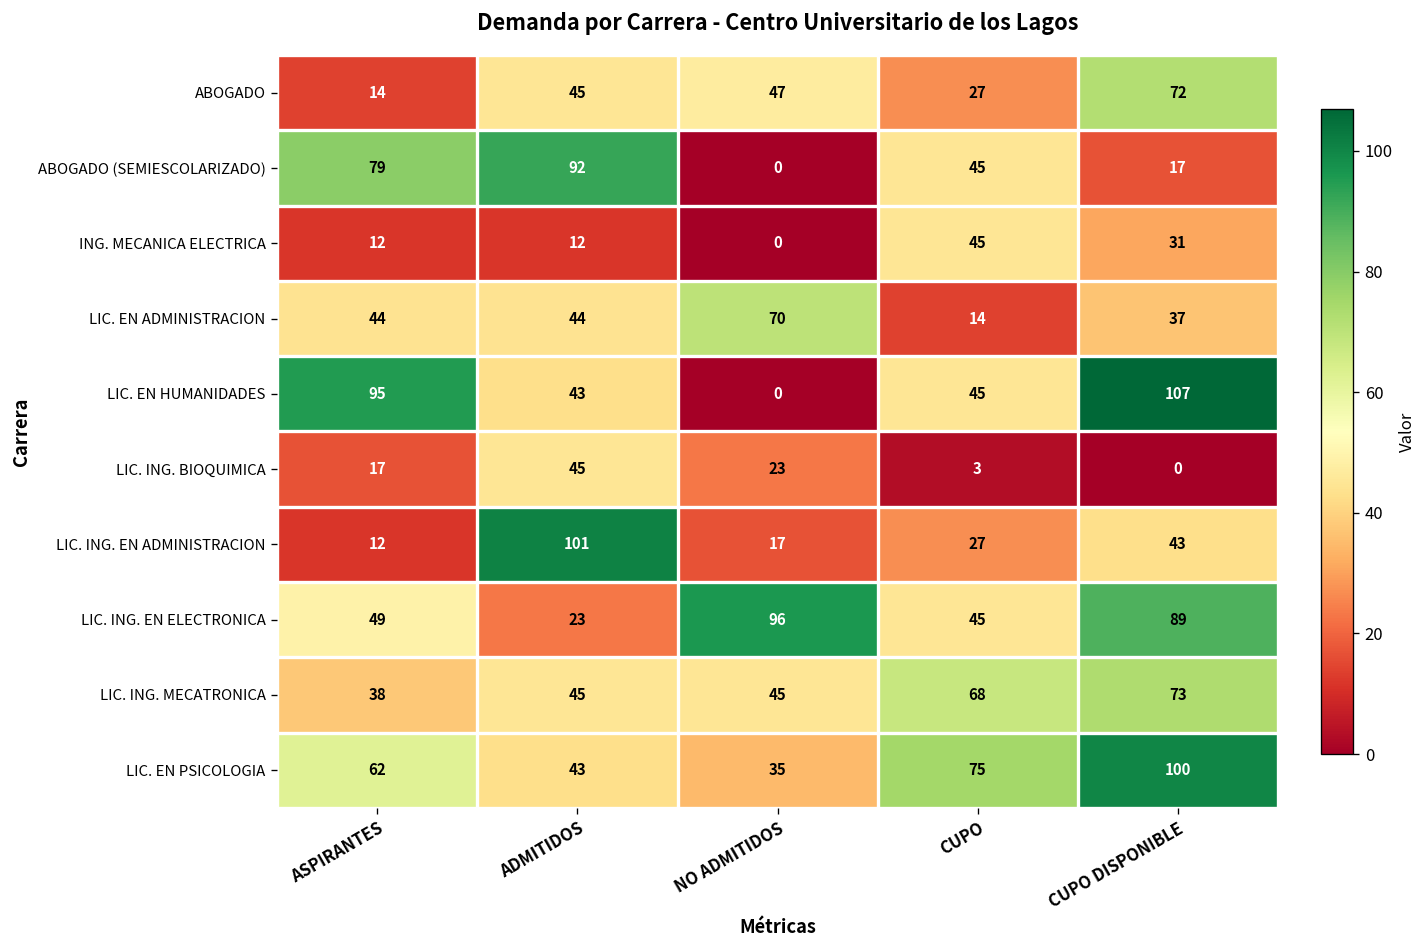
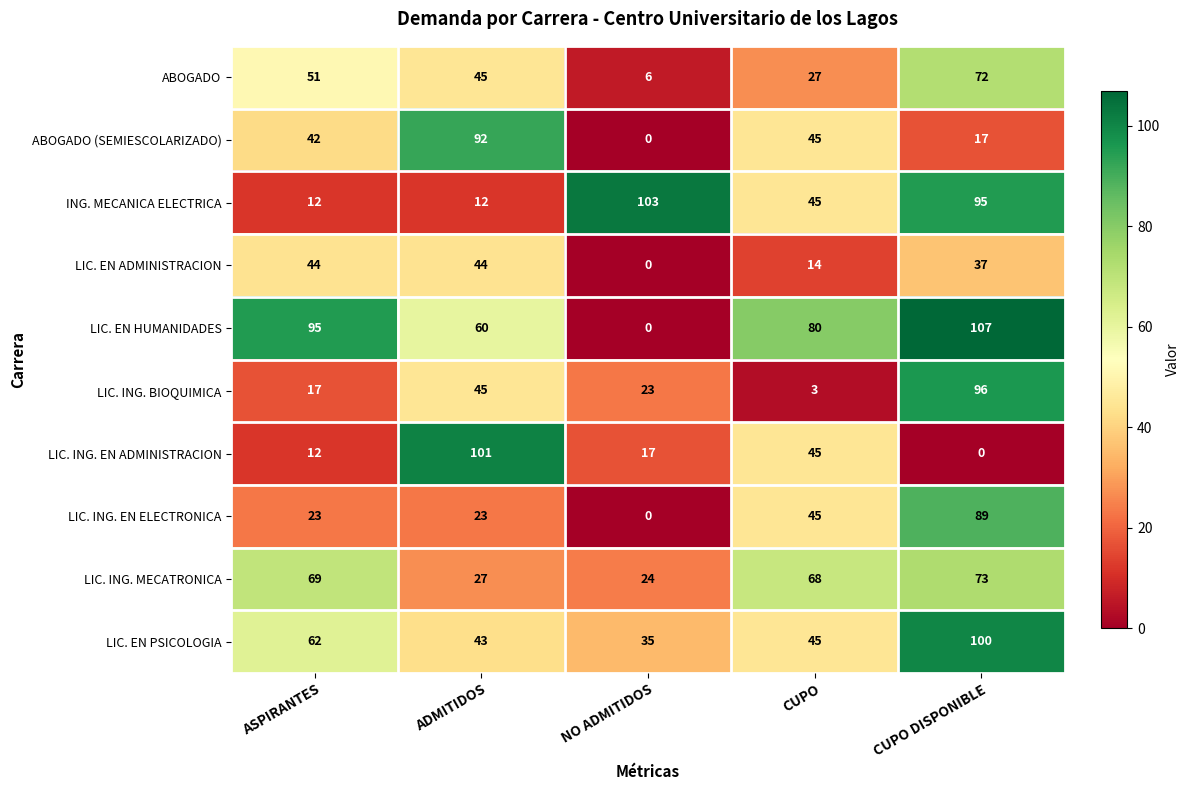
  {
    "ABOGADO": {
-     "ASPIRANTES": 14,
+     "ASPIRANTES": 51,
      "ADMITIDOS": 45,
-     "NO ADMITIDOS": 47,
+     "NO ADMITIDOS": 6,
      "CUPO": 27,
      "CUPO DISPONIBLE": 72
    },
    "ABOGADO (SEMIESCOLARIZADO)": {
-     "ASPIRANTES": 79,
+     "ASPIRANTES": 42,
      "ADMITIDOS": 92,
      "NO ADMITIDOS": 0,
      "CUPO": 45,
      "CUPO DISPONIBLE": 17
    },
    "ING. MECANICA ELECTRICA": {
      "ASPIRANTES": 12,
      "ADMITIDOS": 12,
-     "NO ADMITIDOS": 0,
+     "NO ADMITIDOS": 103,
      "CUPO": 45,
-     "CUPO DISPONIBLE": 31
+     "CUPO DISPONIBLE": 95
    },
    "LIC. EN ADMINISTRACION": {
      "ASPIRANTES": 44,
      "ADMITIDOS": 44,
-     "NO ADMITIDOS": 70,
+     "NO ADMITIDOS": 0,
      "CUPO": 14,
      "CUPO DISPONIBLE": 37
    },
    "LIC. EN HUMANIDADES": {
      "ASPIRANTES": 95,
-     "ADMITIDOS": 43,
+     "ADMITIDOS": 60,
      "NO ADMITIDOS": 0,
-     "CUPO": 45,
+     "CUPO": 80,
      "CUPO DISPONIBLE": 107
    },
    "LIC. ING. BIOQUIMICA": {
      "ASPIRANTES": 17,
      "ADMITIDOS": 45,
      "NO ADMITIDOS": 23,
      "CUPO": 3,
-     "CUPO DISPONIBLE": 0
+     "CUPO DISPONIBLE": 96
    },
    "LIC. ING. EN ADMINISTRACION": {
      "ASPIRANTES": 12,
      "ADMITIDOS": 101,
      "NO ADMITIDOS": 17,
-     "CUPO": 27,
-     "CUPO DISPONIBLE": 43
+     "CUPO": 45,
+     "CUPO DISPONIBLE": 0
    },
    "LIC. ING. EN ELECTRONICA": {
-     "ASPIRANTES": 49,
+     "ASPIRANTES": 23,
      "ADMITIDOS": 23,
-     "NO ADMITIDOS": 96,
+     "NO ADMITIDOS": 0,
      "CUPO": 45,
      "CUPO DISPONIBLE": 89
    },
    "LIC. ING. MECATRONICA": {
-     "ASPIRANTES": 38,
-     "ADMITIDOS": 45,
-     "NO ADMITIDOS": 45,
+     "ASPIRANTES": 69,
+     "ADMITIDOS": 27,
+     "NO ADMITIDOS": 24,
      "CUPO": 68,
      "CUPO DISPONIBLE": 73
    },
    "LIC. EN PSICOLOGIA": {
      "ASPIRANTES": 62,
      "ADMITIDOS": 43,
      "NO ADMITIDOS": 35,
-     "CUPO": 75,
+     "CUPO": 45,
      "CUPO DISPONIBLE": 100
    }
  }
